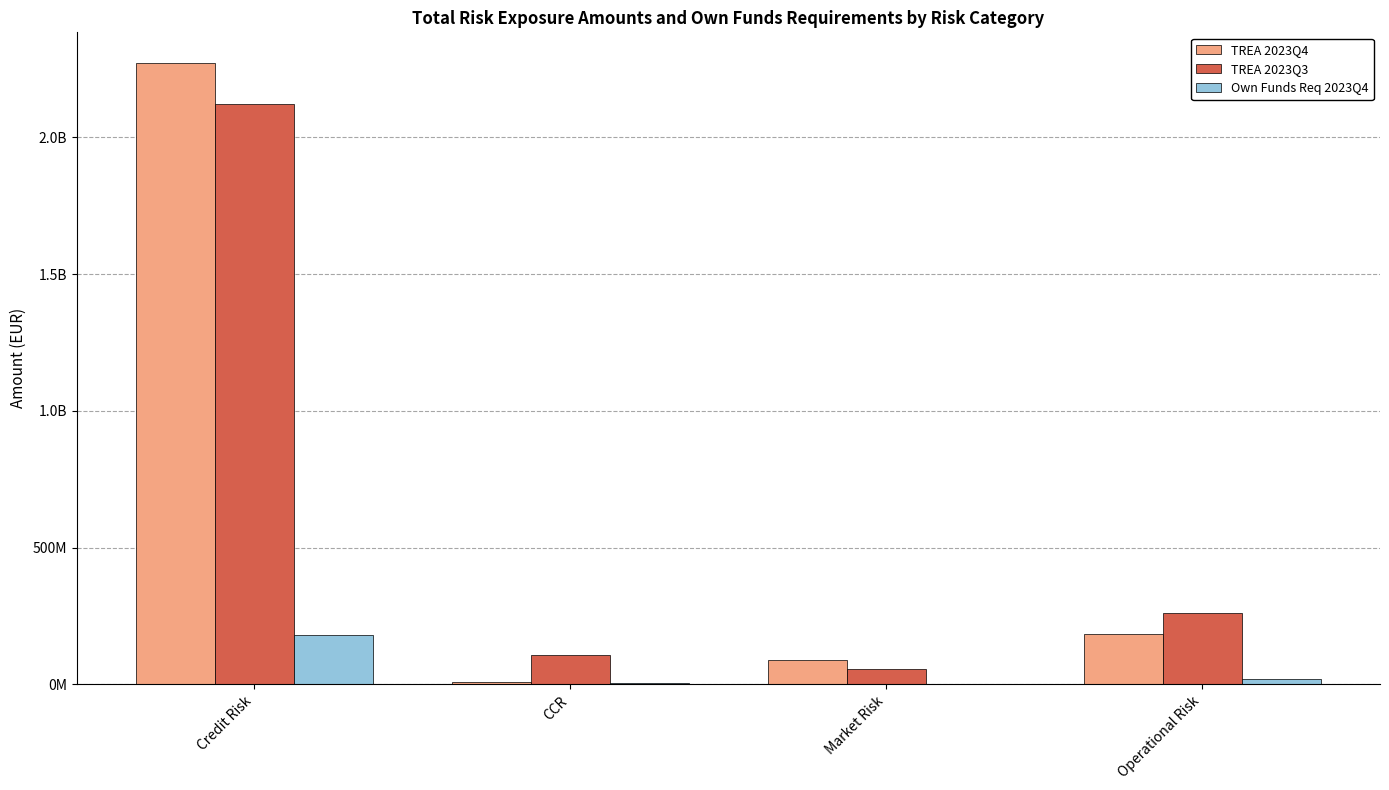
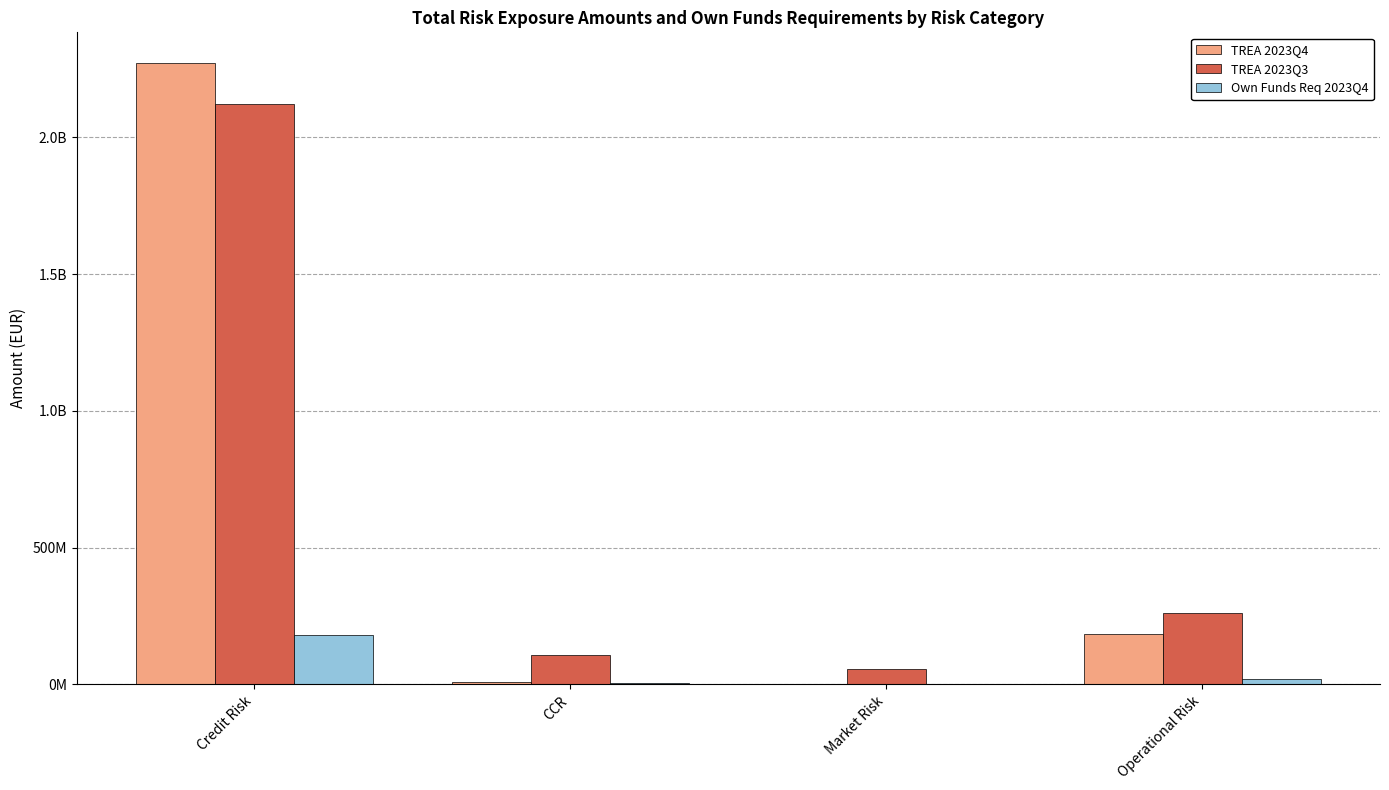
  {
    "TREA 2023Q4": {
      "Credit Risk": 2270000000,
      "CCR": 10000000,
-     "Market Risk": 90000000,
+     "Market Risk": 0,
      "Operational Risk": 190000000
    },
    "TREA 2023Q3": {
      "Credit Risk": 2120000000,
      "CCR": 110000000,
      "Market Risk": 60000000,
      "Operational Risk": 260000000
    },
    "Own Funds Req 2023Q4": {
      "Credit Risk": 180000000,
      "Operational Risk": 20000000
    }
  }
